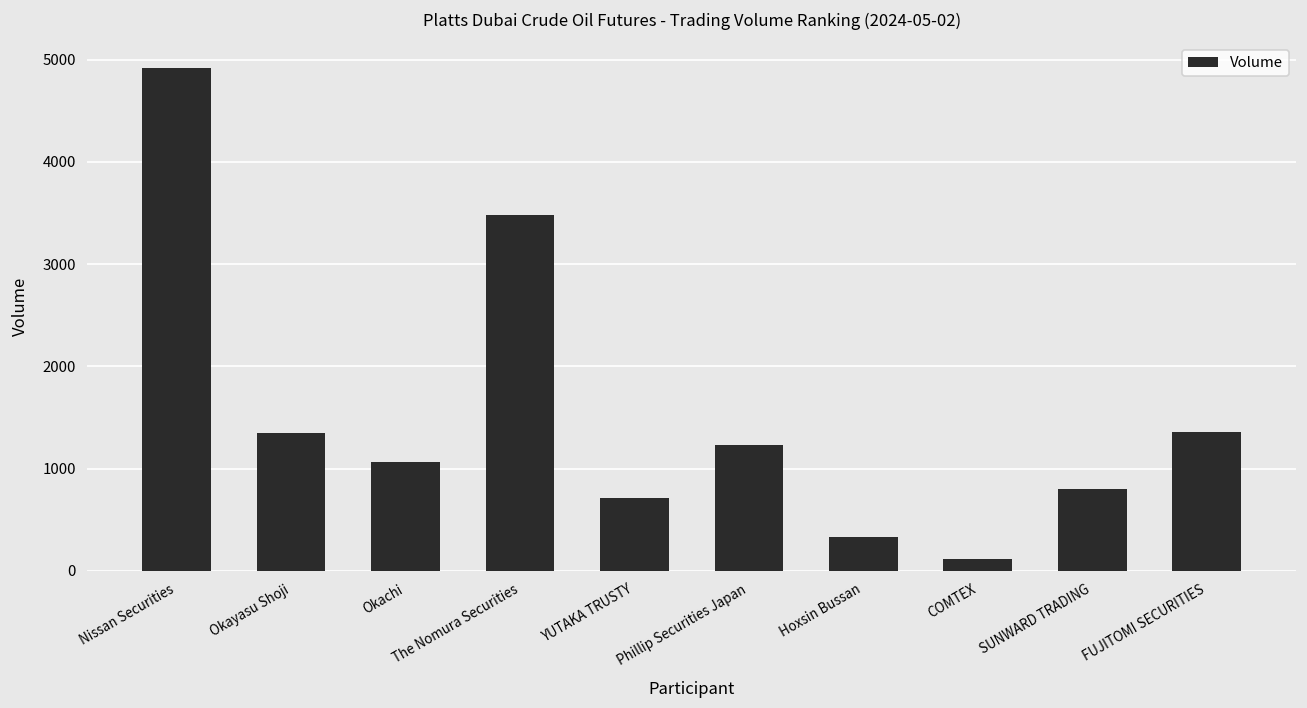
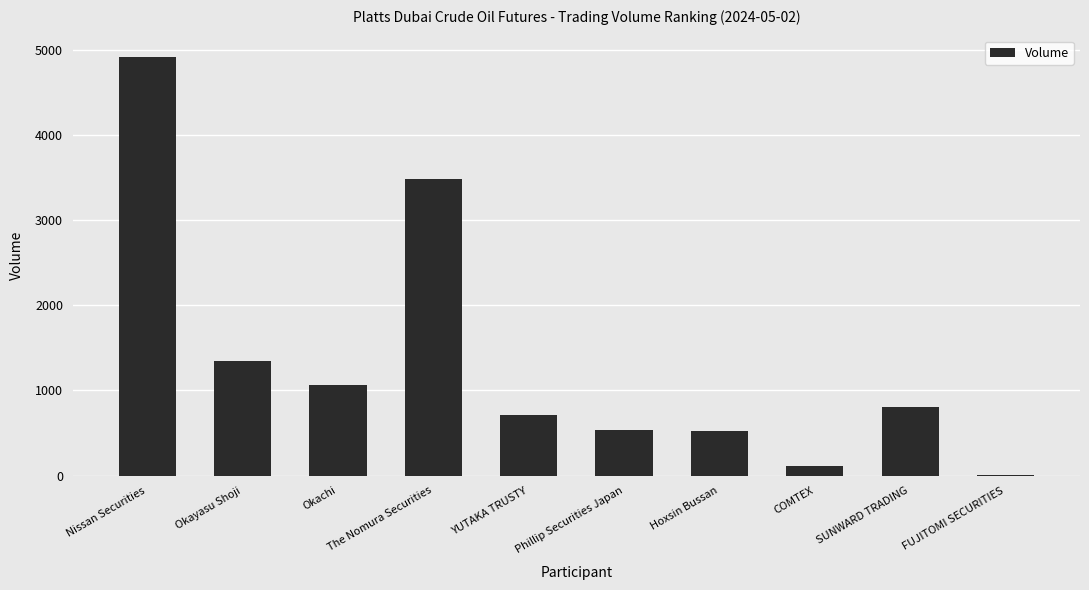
  {
    "Nissan Securities": 4900,
    "Okayasu Shoji": 1300,
    "Okachi": 1100,
    "The Nomura Securities": 3500,
    "YUTAKA TRUSTY": 700,
-   "Phillip Securities Japan": 1200,
-   "Hoxsin Bussan": 300,
+   "Phillip Securities Japan": 500,
+   "Hoxsin Bussan": 500,
    "COMTEX": 100,
    "SUNWARD TRADING": 800,
-   "FUJITOMI SECURITIES": 1400
+   "FUJITOMI SECURITIES": 0
  }
